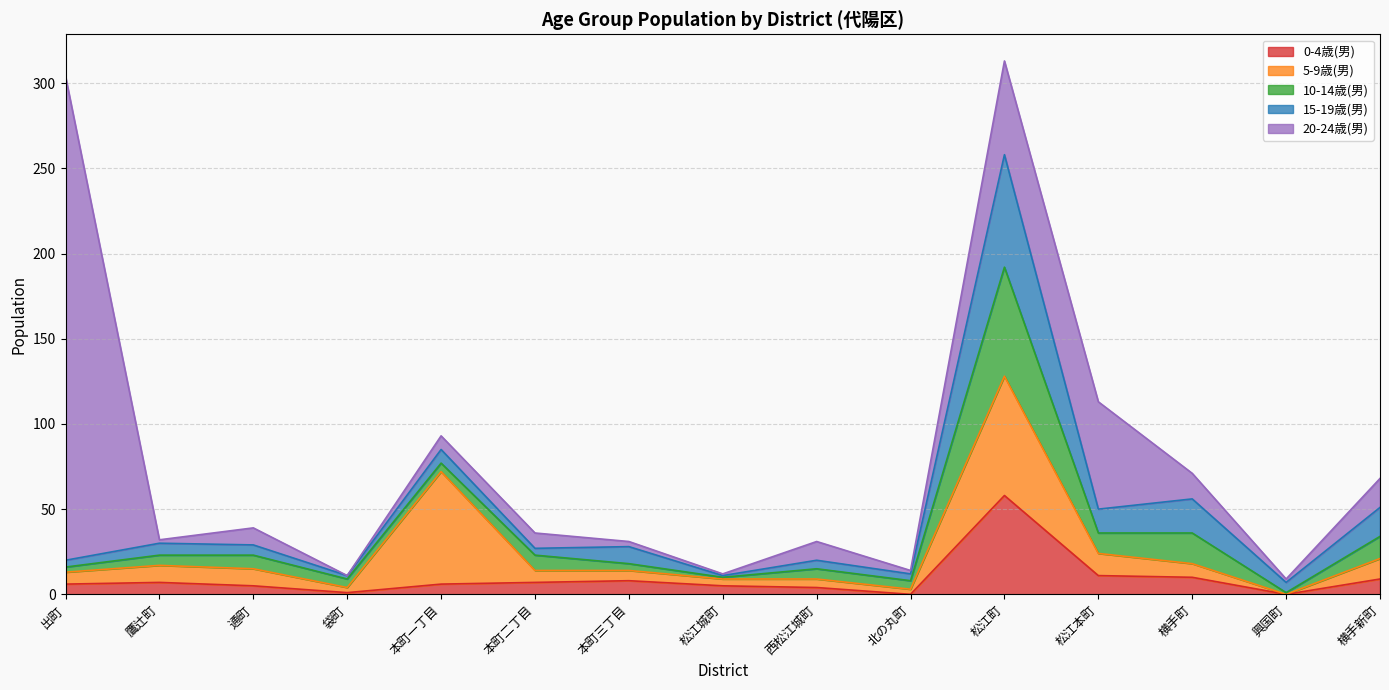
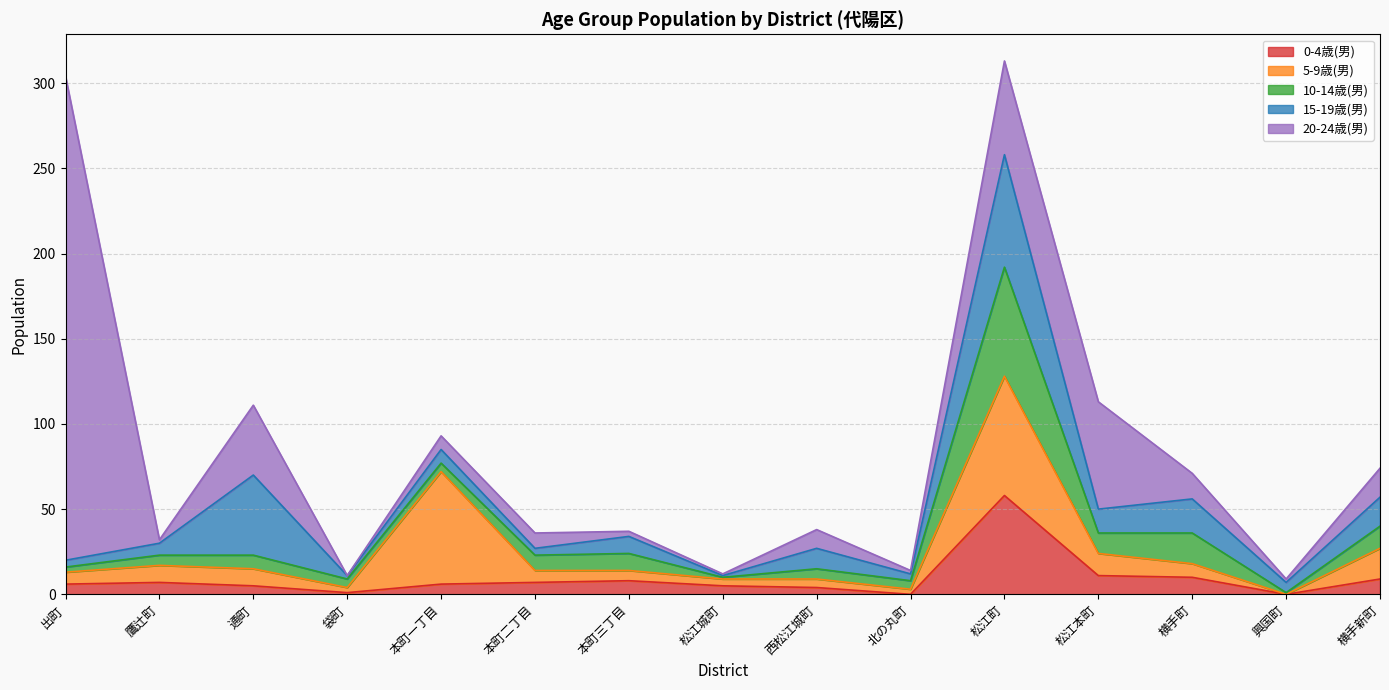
  {
    "0-4歳(男)": {
      "出町": 6,
      "鷹辻町": 7,
      "通町": 5,
      "袋町": 1,
      "本町一丁目": 6,
      "本町二丁目": 7,
      "本町三丁目": 8,
      "松江城町": 5,
      "西松江城町": 4,
      "北の丸町": 0,
      "松江町": 58,
      "松江本町": 11,
      "横手町": 10,
      "横手新町": 9
    },
    "5-9歳(男)": {
      "出町": 7,
      "鷹辻町": 10,
      "通町": 10,
      "袋町": 3,
      "本町一丁目": 66,
      "本町二丁目": 7,
      "本町三丁目": 6,
      "西松江城町": 5,
      "北の丸町": 3,
      "松江町": 70,
      "松江本町": 13,
      "横手町": 8,
-     "横手新町": 12
+     "横手新町": 18
    },
    "10-14歳(男)": {
      "出町": 3,
      "鷹辻町": 6,
      "通町": 8,
      "袋町": 5,
      "本町一丁目": 5,
      "本町二丁目": 9,
-     "本町三丁目": 4,
+     "本町三丁目": 10,
      "西松江城町": 6,
      "北の丸町": 5,
      "松江町": 64,
      "松江本町": 12,
      "横手町": 18,
      "横手新町": 13
    },
    "15-19歳(男)": {
      "出町": 4,
      "鷹辻町": 7,
-     "通町": 6,
+     "通町": 47,
      "本町一丁目": 8,
      "本町二丁目": 4,
      "本町三丁目": 10,
-     "西松江城町": 5,
+     "西松江城町": 12,
      "北の丸町": 4,
      "松江町": 66,
      "松江本町": 14,
      "横手町": 20,
      "興国町": 6,
      "横手新町": 17
    },
    "20-24歳(男)": {
      "出町": 284,
      "鷹辻町": 2,
-     "通町": 10,
+     "通町": 41,
      "本町一丁目": 8,
      "本町二丁目": 9,
      "本町三丁目": 3,
      "西松江城町": 11,
      "北の丸町": 2,
      "松江町": 55,
      "松江本町": 63,
      "横手町": 15,
      "興国町": 2,
      "横手新町": 17
    }
  }
